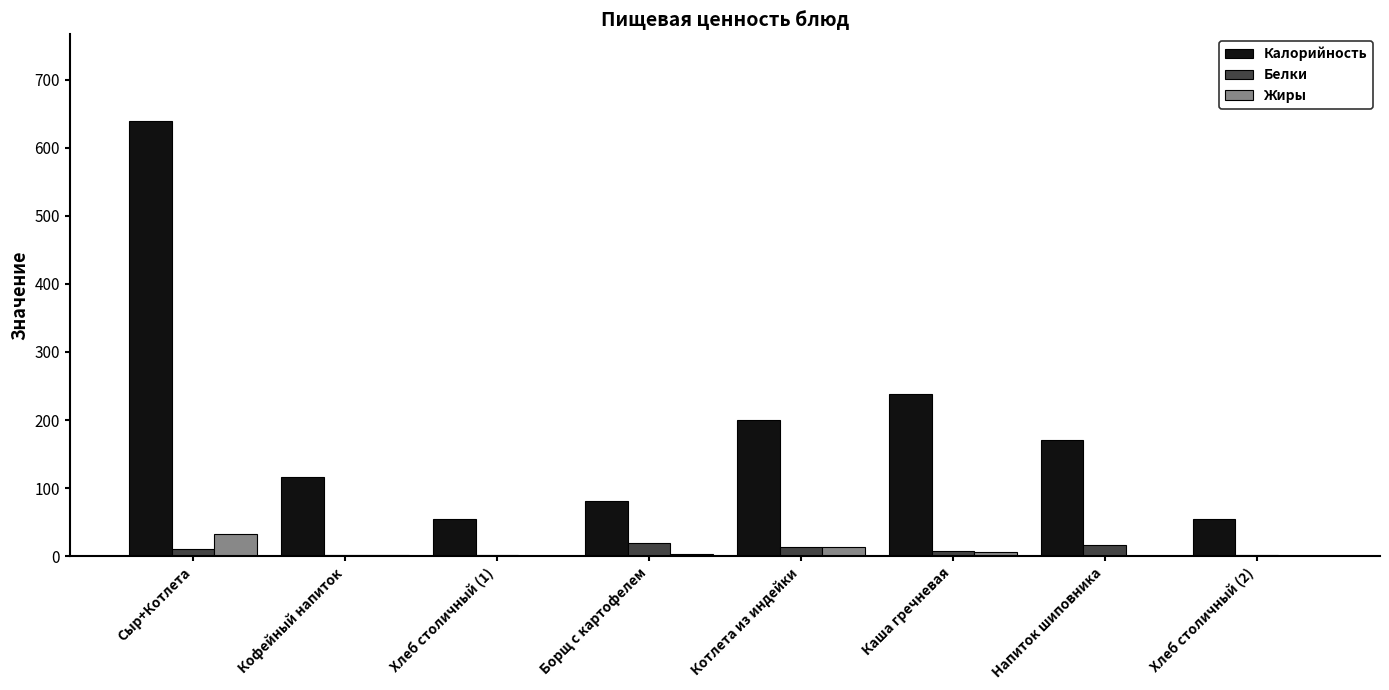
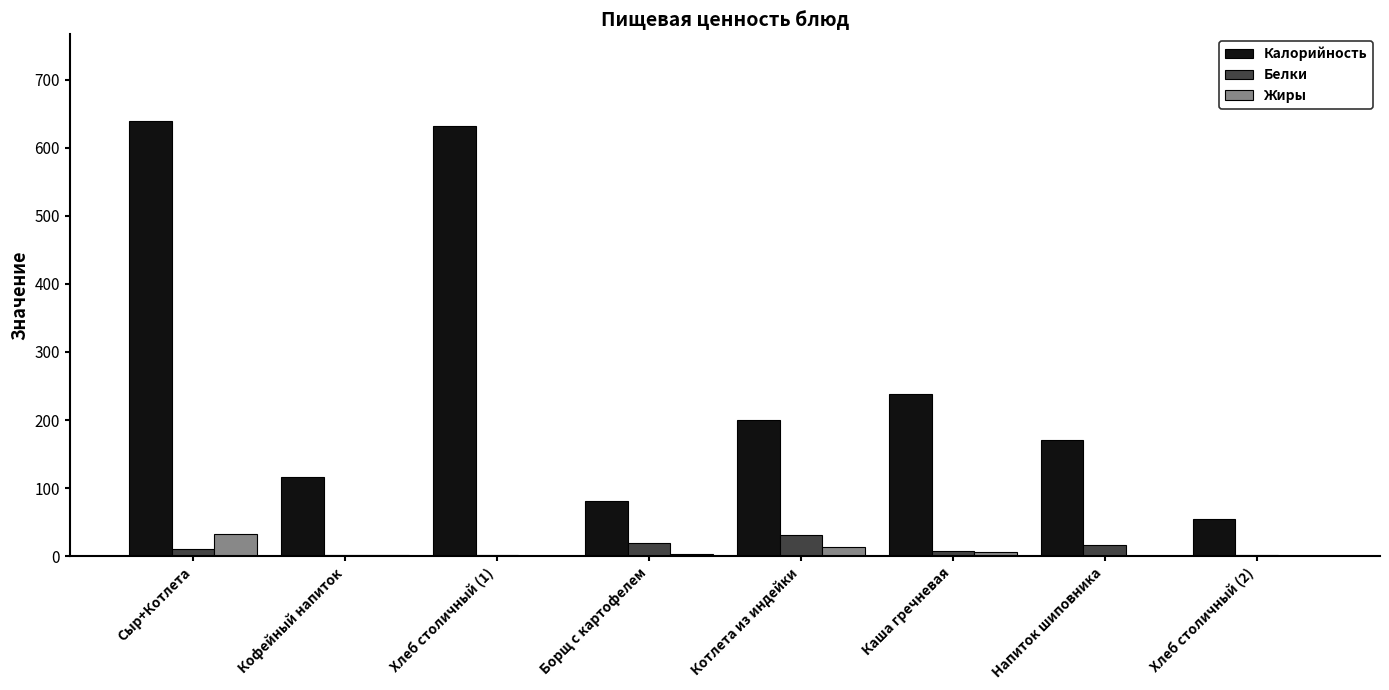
  {
    "Калорийность": {
      "Сыр+Котлета": 640,
      "Кофейный напиток": 120,
-     "Хлеб столичный (1)": 50,
+     "Хлеб столичный (1)": 630,
      "Борщ с картофелем": 80,
      "Котлета из индейки": 200,
      "Каша гречневая": 240,
      "Напиток шиповника": 170,
      "Хлеб столичный (2)": 50
    },
    "Белки": {
      "Сыр+Котлета": 10,
      "Борщ с картофелем": 20,
-     "Котлета из индейки": 10,
+     "Котлета из индейки": 30,
      "Каша гречневая": 10,
      "Напиток шиповника": 20
    },
    "Жиры": {
      "Сыр+Котлета": 30,
      "Котлета из индейки": 10,
      "Каша гречневая": 10
    }
  }
